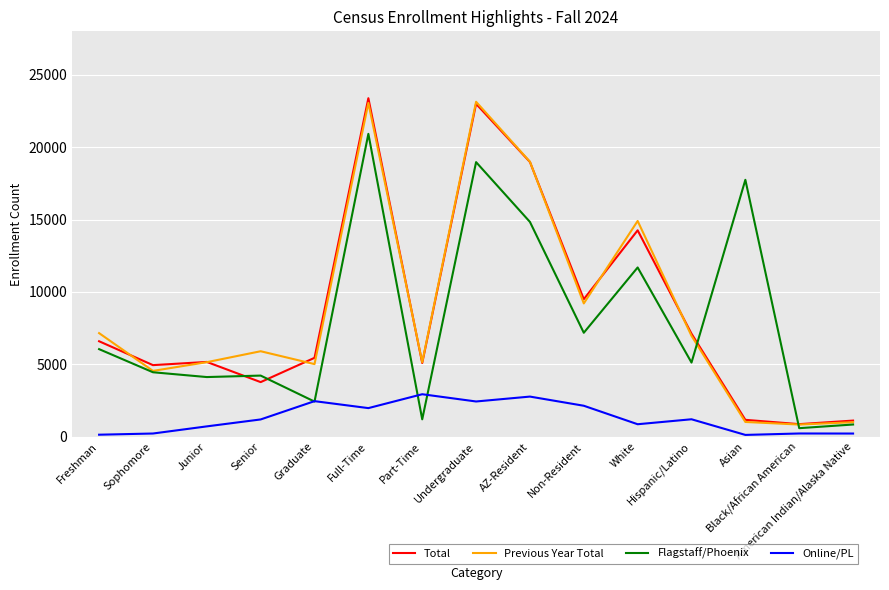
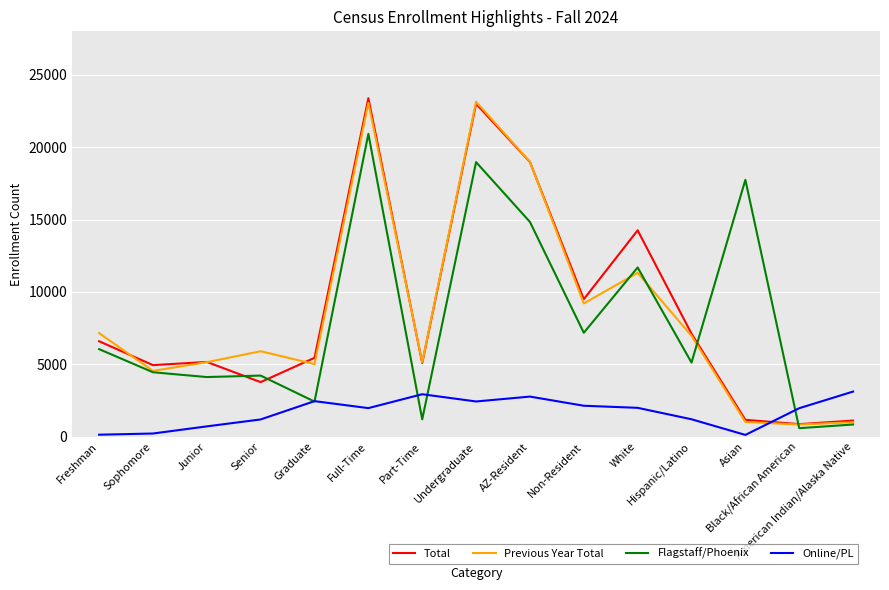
  {
    "Total": {
      "Freshman": 6600,
      "Sophomore": 4900,
      "Senior": 3800,
      "Graduate": 5400,
      "Full-Time": 23400,
      "Non-Resident": 9500,
      "White": 14300
    },
    "Previous Year Total": {
      "Freshman": 7200,
      "Senior": 5900,
      "Graduate": 5000,
      "Full-Time": 23100,
      "Non-Resident": 9200,
-     "White": 14900
+     "White": 11300
    },
    "Flagstaff/Phoenix": {
      "Freshman": 6000,
      "Junior": 4100,
      "Senior": 4200,
      "Full-Time": 20900,
      "Part-Time": 1200,
      "Undergraduate": 19000,
      "AZ-Resident": 14800,
      "Non-Resident": 7200,
      "White": 11700,
      "Hispanic/Latino": 5100,
      "Asian": 17700,
      "Black/African American": 600
    },
    "Online/PL": {
      "Freshman": 100,
      "Sophomore": 200,
      "Junior": 700,
      "Senior": 1200,
      "Full-Time": 2000,
      "Part-Time": 2900,
      "Undergraduate": 2400,
      "AZ-Resident": 2800,
      "Non-Resident": 2100,
-     "White": 900,
+     "White": 2000,
      "Hispanic/Latino": 1200,
      "Asian": 100,
-     "Black/African American": 200,
-     "American Indian/Alaska Native": 200
+     "Black/African American": 2000,
+     "American Indian/Alaska Native": 3100
    }
  }
